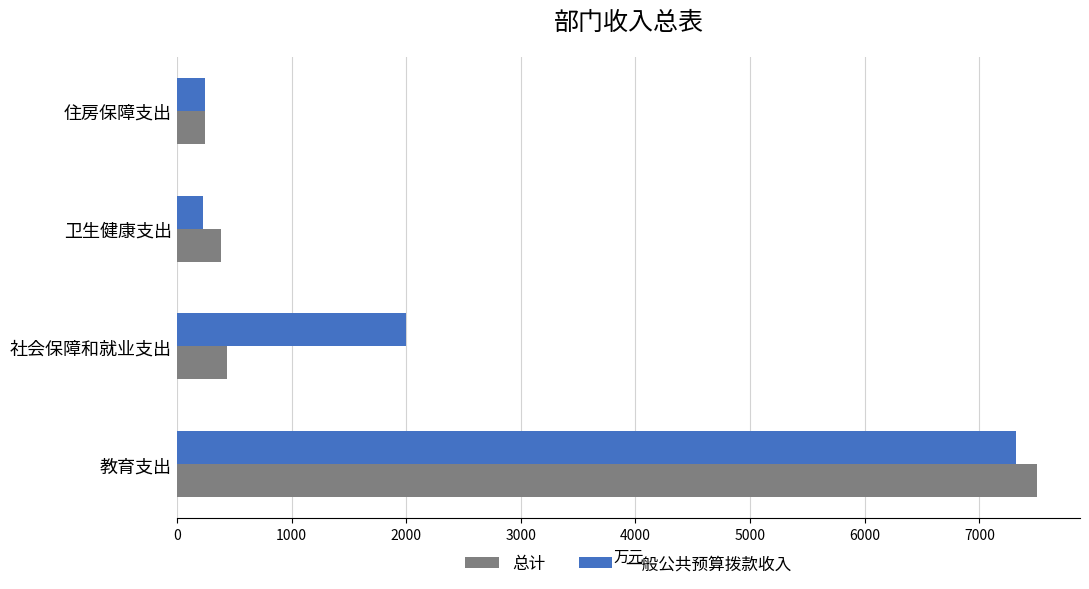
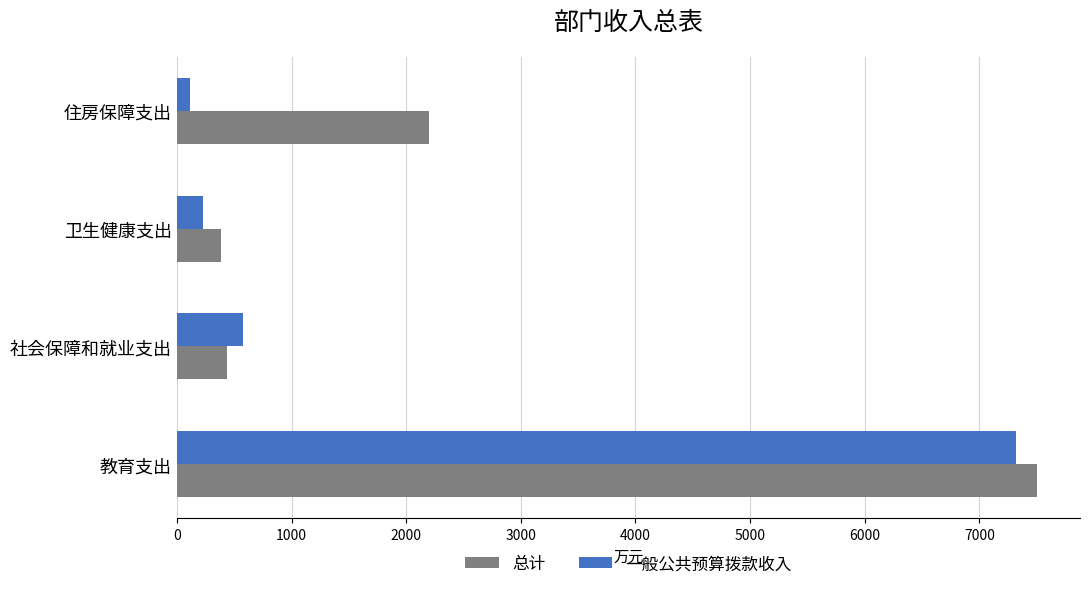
  {
    "总计": {
-     "住房保障支出": 250,
+     "住房保障支出": 2190,
      "卫生健康支出": 390,
      "社会保障和就业支出": 440,
      "教育支出": 7500
    },
    "一般公共预算拨款收入": {
-     "住房保障支出": 250,
+     "住房保障支出": 110,
      "卫生健康支出": 220,
-     "社会保障和就业支出": 2000,
+     "社会保障和就业支出": 580,
      "教育支出": 7320
    }
  }
